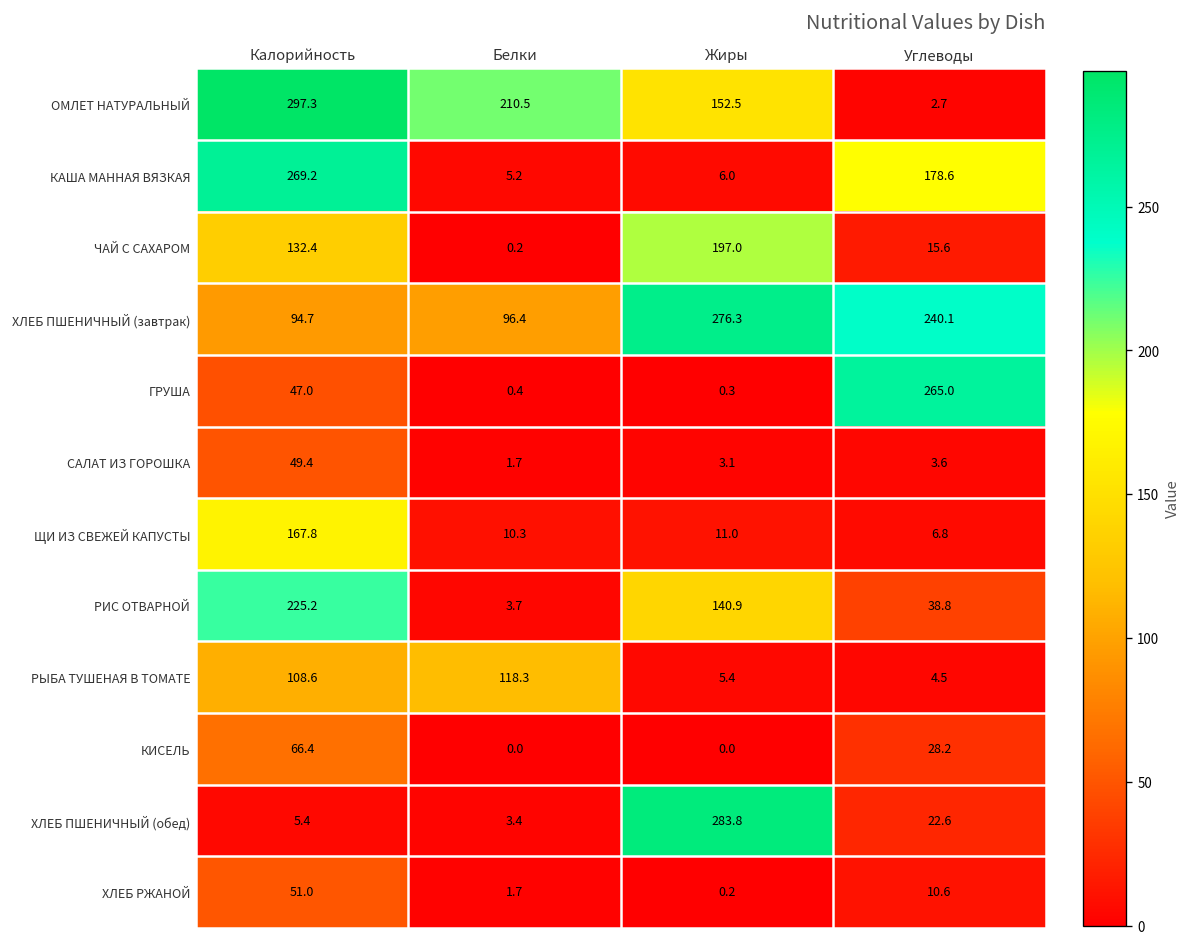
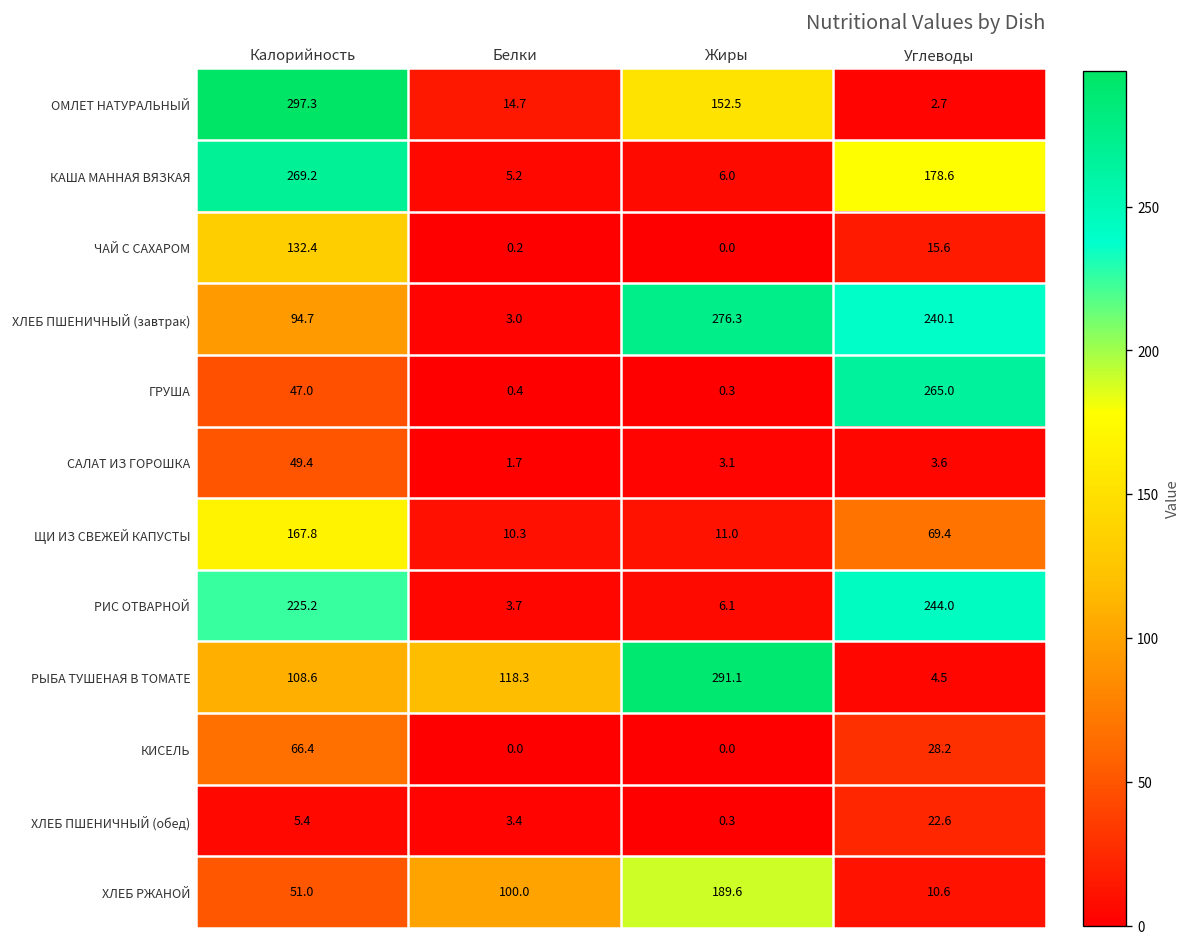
  {
    "ОМЛЕТ НАТУРАЛЬНЫЙ": {
      "Калорийность": 297.3,
-     "Белки": 210.5,
+     "Белки": 14.7,
      "Жиры": 152.5,
      "Углеводы": 2.7
    },
    "КАША МАННАЯ ВЯЗКАЯ": {
      "Калорийность": 269.2,
      "Белки": 5.2,
      "Жиры": 6.0,
      "Углеводы": 178.6
    },
    "ЧАЙ С САХАРОМ": {
      "Калорийность": 132.4,
      "Белки": 0.2,
-     "Жиры": 197.0,
+     "Жиры": 0.0,
      "Углеводы": 15.6
    },
    "ХЛЕБ ПШЕНИЧНЫЙ (завтрак)": {
      "Калорийность": 94.7,
-     "Белки": 96.4,
+     "Белки": 3.0,
      "Жиры": 276.3,
      "Углеводы": 240.1
    },
    "ГРУША": {
      "Калорийность": 47.0,
      "Белки": 0.4,
      "Жиры": 0.3,
      "Углеводы": 265.0
    },
    "САЛАТ ИЗ ГОРОШКА": {
      "Калорийность": 49.4,
      "Белки": 1.7,
      "Жиры": 3.1,
      "Углеводы": 3.6
    },
    "ЩИ ИЗ СВЕЖЕЙ КАПУСТЫ": {
      "Калорийность": 167.8,
      "Белки": 10.3,
      "Жиры": 11.0,
-     "Углеводы": 6.8
+     "Углеводы": 69.4
    },
    "РИС ОТВАРНОЙ": {
      "Калорийность": 225.2,
      "Белки": 3.7,
-     "Жиры": 140.9,
-     "Углеводы": 38.8
+     "Жиры": 6.1,
+     "Углеводы": 244.0
    },
    "РЫБА ТУШЕНАЯ В ТОМАТЕ": {
      "Калорийность": 108.6,
      "Белки": 118.3,
-     "Жиры": 5.4,
+     "Жиры": 291.1,
      "Углеводы": 4.5
    },
    "КИСЕЛЬ": {
      "Калорийность": 66.4,
      "Белки": 0.0,
      "Жиры": 0.0,
      "Углеводы": 28.2
    },
    "ХЛЕБ ПШЕНИЧНЫЙ (обед)": {
      "Калорийность": 5.4,
      "Белки": 3.4,
-     "Жиры": 283.8,
+     "Жиры": 0.3,
      "Углеводы": 22.6
    },
    "ХЛЕБ РЖАНОЙ": {
      "Калорийность": 51.0,
-     "Белки": 1.7,
-     "Жиры": 0.2,
+     "Белки": 100.0,
+     "Жиры": 189.6,
      "Углеводы": 10.6
    }
  }
